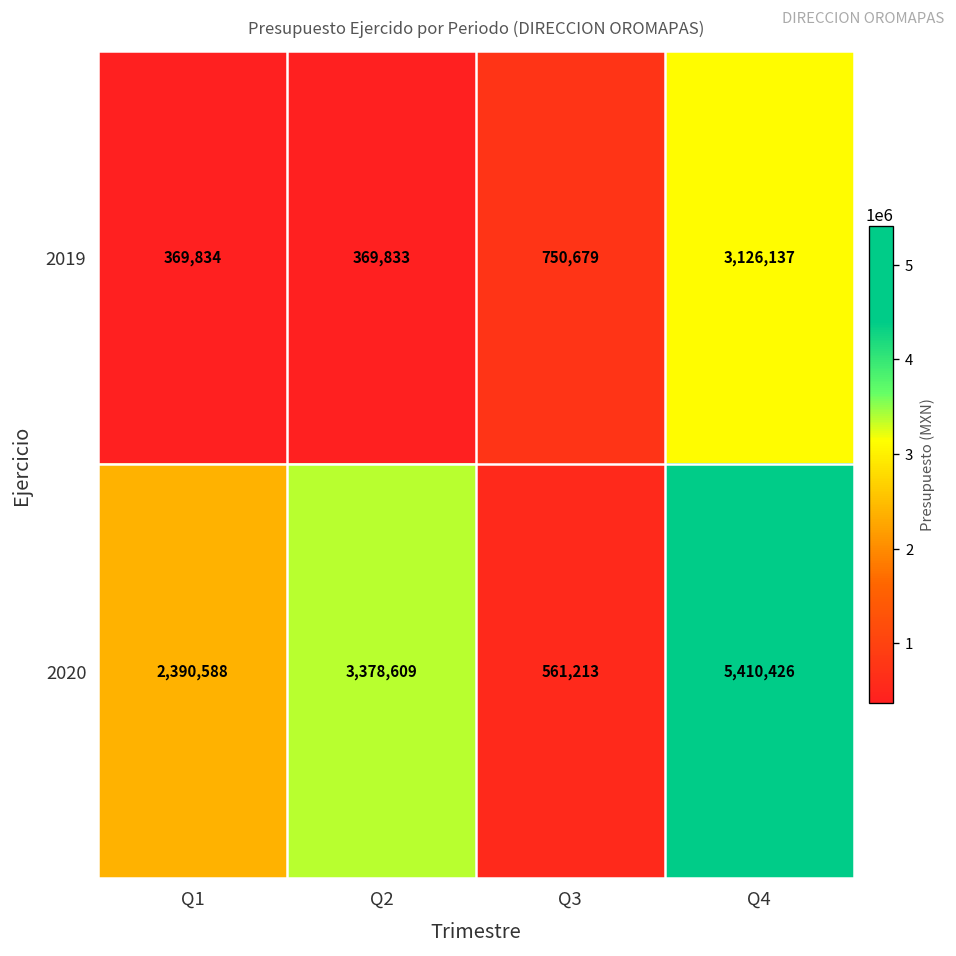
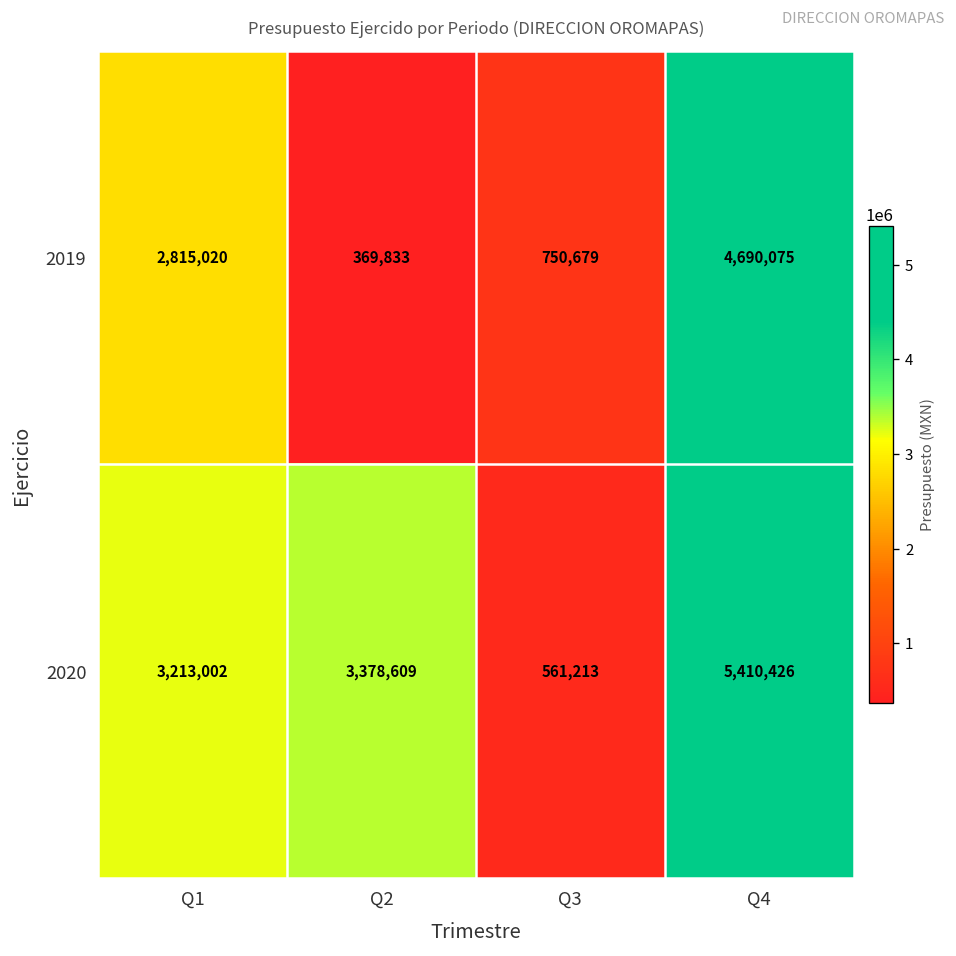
  {
    "2019": {
-     "Q1": "369,834",
+     "Q1": "2,815,020",
      "Q2": "369,833",
      "Q3": "750,679",
-     "Q4": "3,126,137"
+     "Q4": "4,690,075"
    },
    "2020": {
-     "Q1": "2,390,588",
+     "Q1": "3,213,002",
      "Q2": "3,378,609",
      "Q3": "561,213",
      "Q4": "5,410,426"
    }
  }
